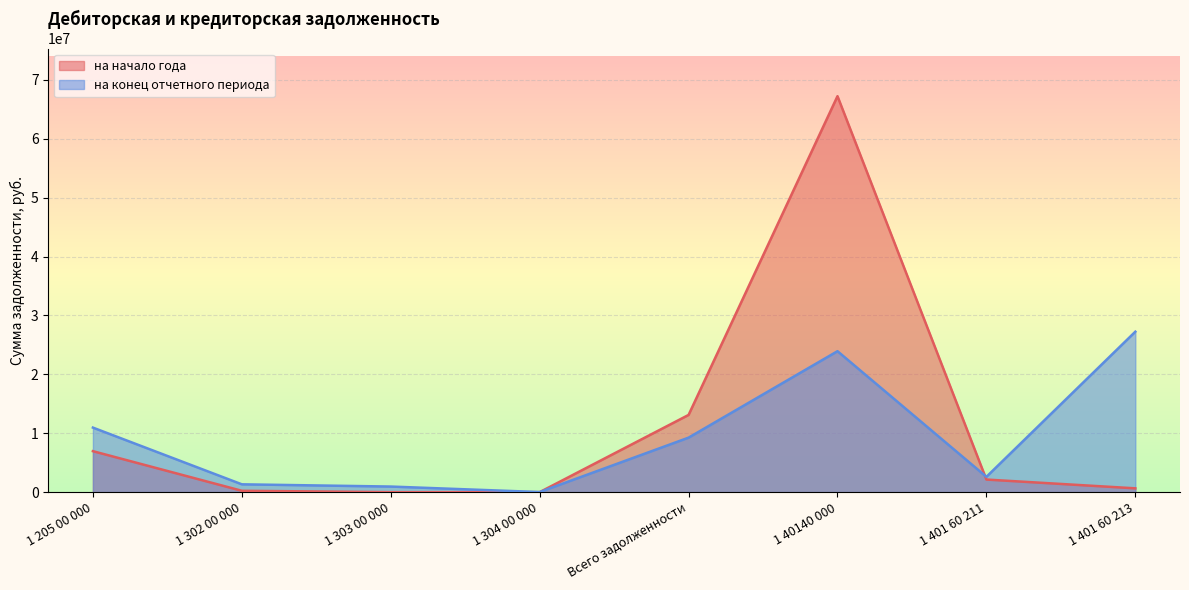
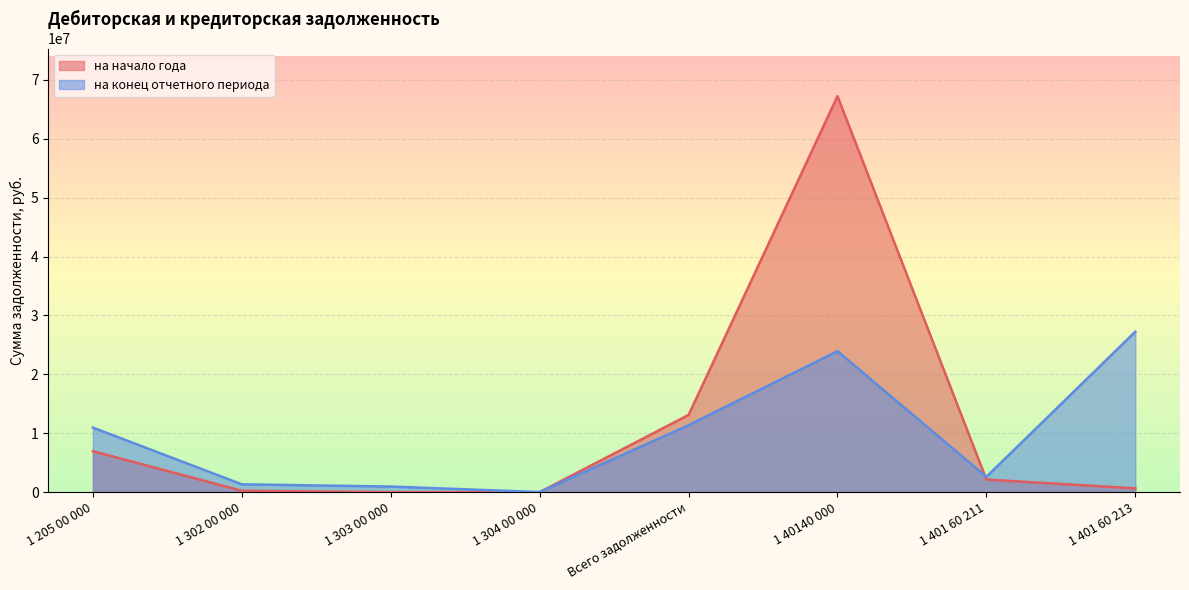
  {
    "на начало года": {
      "1 205 00 000": 7000000,
      "1 302 00 000": 0,
      "1 303 00 000": 0,
      "Всего задолженности": 13000000,
      "1 40140 000": 67000000,
      "1 401 60 211": 2000000,
      "1 401 60 213": 1000000
    },
    "на конец отчетного периода": {
      "1 205 00 000": 11000000,
      "1 302 00 000": 1000000,
      "1 303 00 000": 1000000,
-     "Всего задолженности": 9000000,
+     "Всего задолженности": 11000000,
      "1 40140 000": 24000000,
      "1 401 60 211": 3000000,
      "1 401 60 213": 27000000
    }
  }
